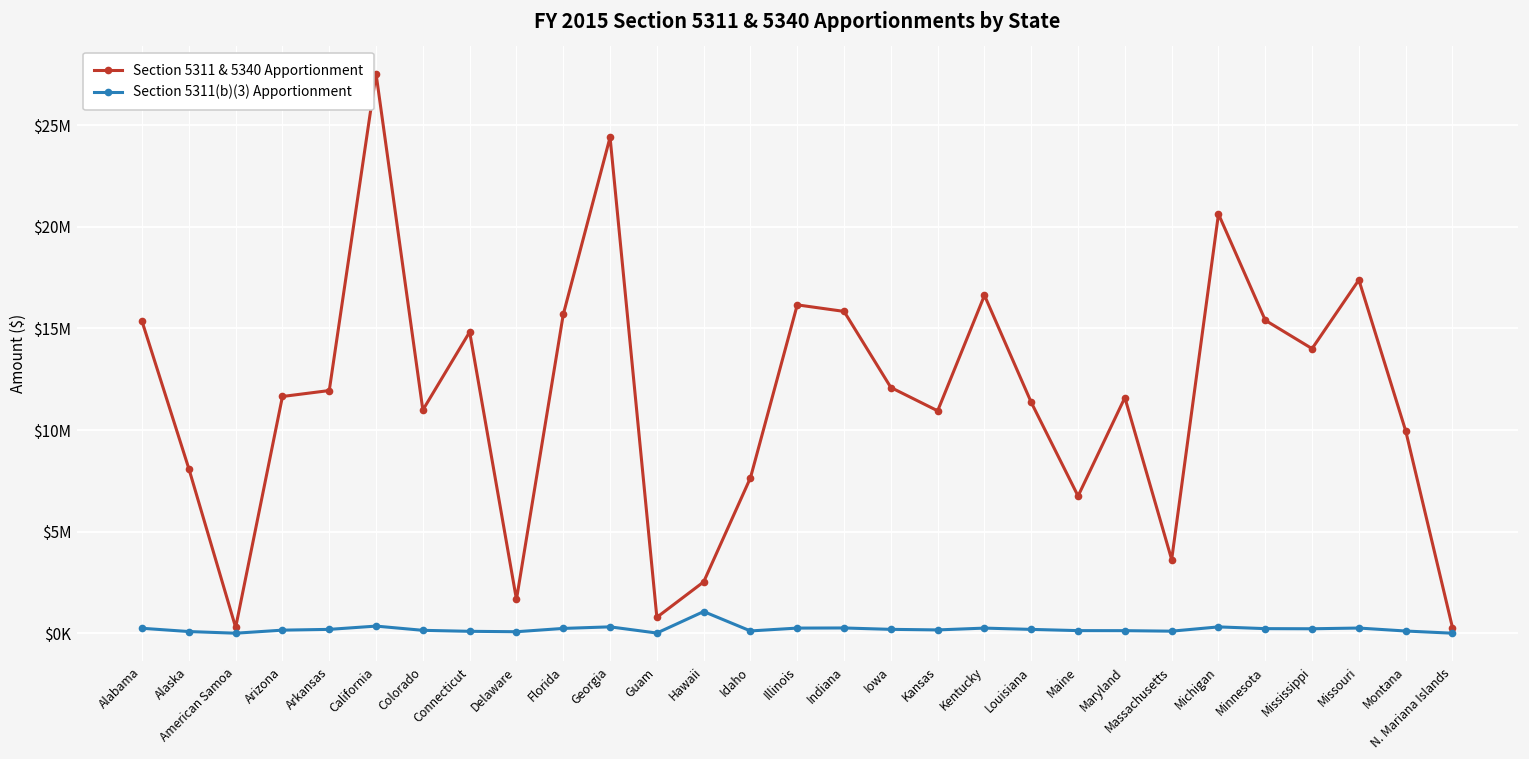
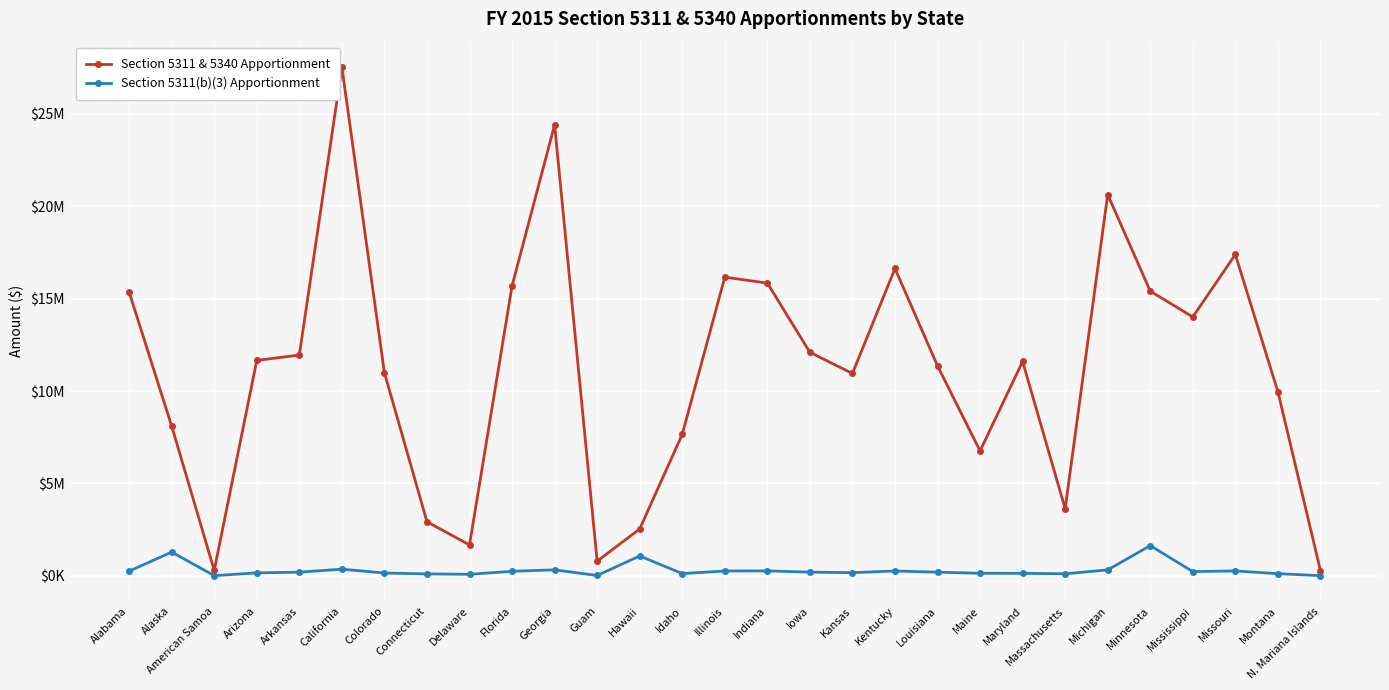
  {
    "Section 5311 & 5340 Apportionment": {
      "Alabama": "$15400000",
      "Alaska": "$8100000",
      "American Samoa": "$300000",
      "Arizona": "$11700000",
      "Arkansas": "$11900000",
      "California": "$27500000",
      "Colorado": "$11000000",
-     "Connecticut": "$14800000",
+     "Connecticut": "$2900000",
      "Delaware": "$1700000",
      "Florida": "$15700000",
      "Georgia": "$24400000",
      "Guam": "$800000",
      "Hawaii": "$2500000",
      "Idaho": "$7700000",
      "Illinois": "$16200000",
      "Indiana": "$15800000",
      "Iowa": "$12100000",
      "Kansas": "$11000000",
      "Kentucky": "$16600000",
      "Louisiana": "$11400000",
      "Maine": "$6800000",
      "Maryland": "$11600000",
      "Massachusetts": "$3600000",
      "Michigan": "$20600000",
      "Minnesota": "$15400000",
      "Mississippi": "$14000000",
      "Missouri": "$17400000",
      "Montana": "$10000000",
      "N. Mariana Islands": "$300000"
    },
    "Section 5311(b)(3) Apportionment": {
      "Alabama": "$300000",
-     "Alaska": "$100000",
+     "Alaska": "$1300000",
      "American Samoa": "$0",
      "Arizona": "$200000",
      "Arkansas": "$200000",
      "California": "$400000",
      "Colorado": "$200000",
      "Connecticut": "$100000",
      "Delaware": "$100000",
      "Florida": "$200000",
      "Georgia": "$300000",
      "Guam": "$0",
      "Hawaii": "$1100000",
      "Idaho": "$100000",
      "Illinois": "$300000",
      "Indiana": "$300000",
      "Iowa": "$200000",
      "Kansas": "$200000",
      "Kentucky": "$300000",
      "Louisiana": "$200000",
      "Maine": "$100000",
      "Maryland": "$100000",
      "Massachusetts": "$100000",
      "Michigan": "$300000",
-     "Minnesota": "$200000",
+     "Minnesota": "$1600000",
      "Mississippi": "$200000",
      "Missouri": "$300000",
      "Montana": "$100000",
      "N. Mariana Islands": "$0"
    }
  }
